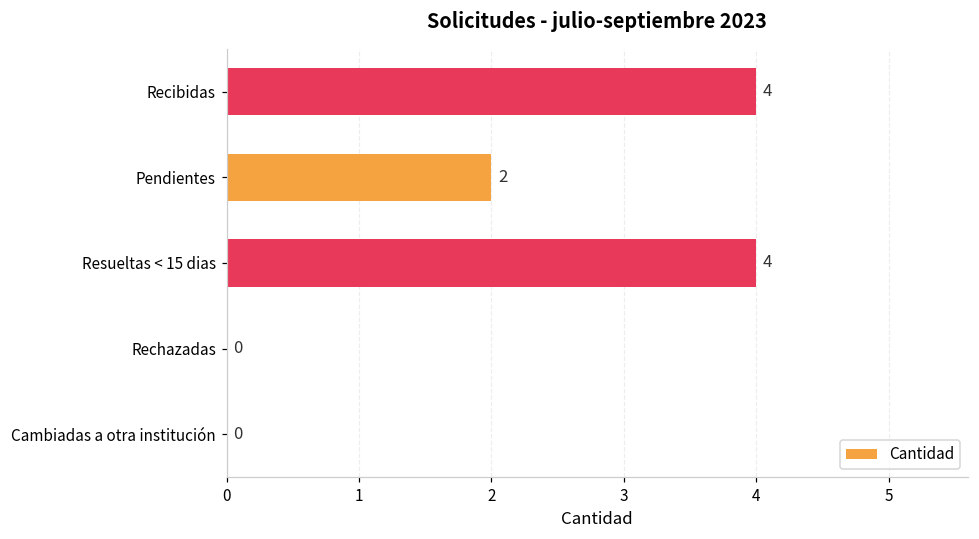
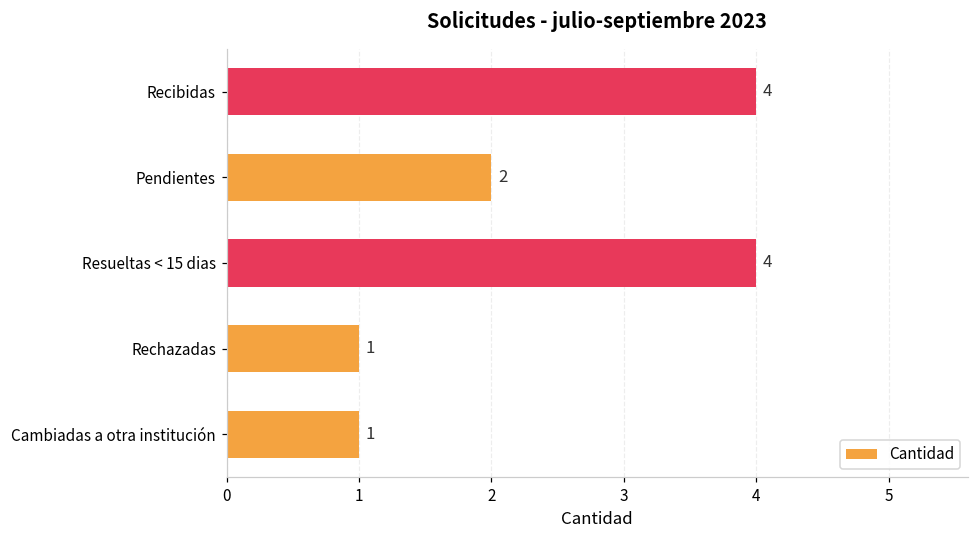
  {
    "Recibidas": 4,
    "Pendientes": 2,
    "Resueltas < 15 dias": 4,
-   "Rechazadas": 0,
-   "Cambiadas a otra institución": 0
+   "Rechazadas": 1,
+   "Cambiadas a otra institución": 1
  }
